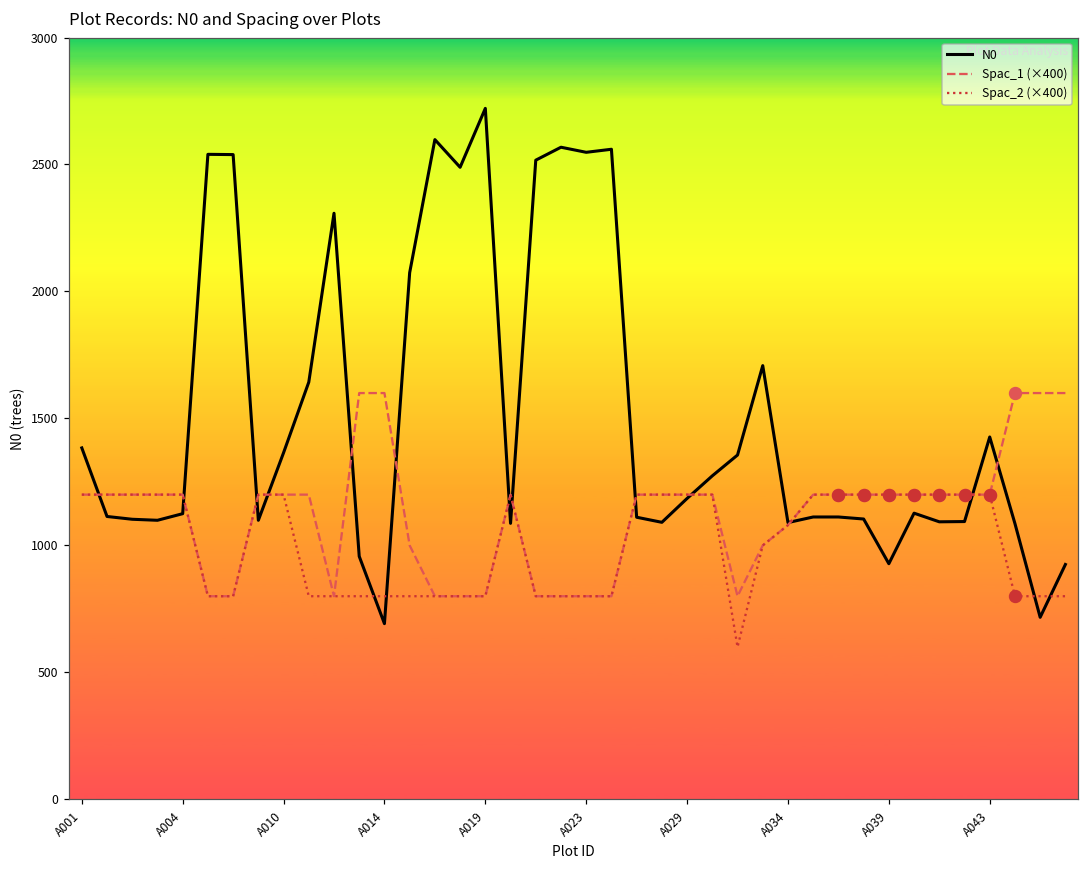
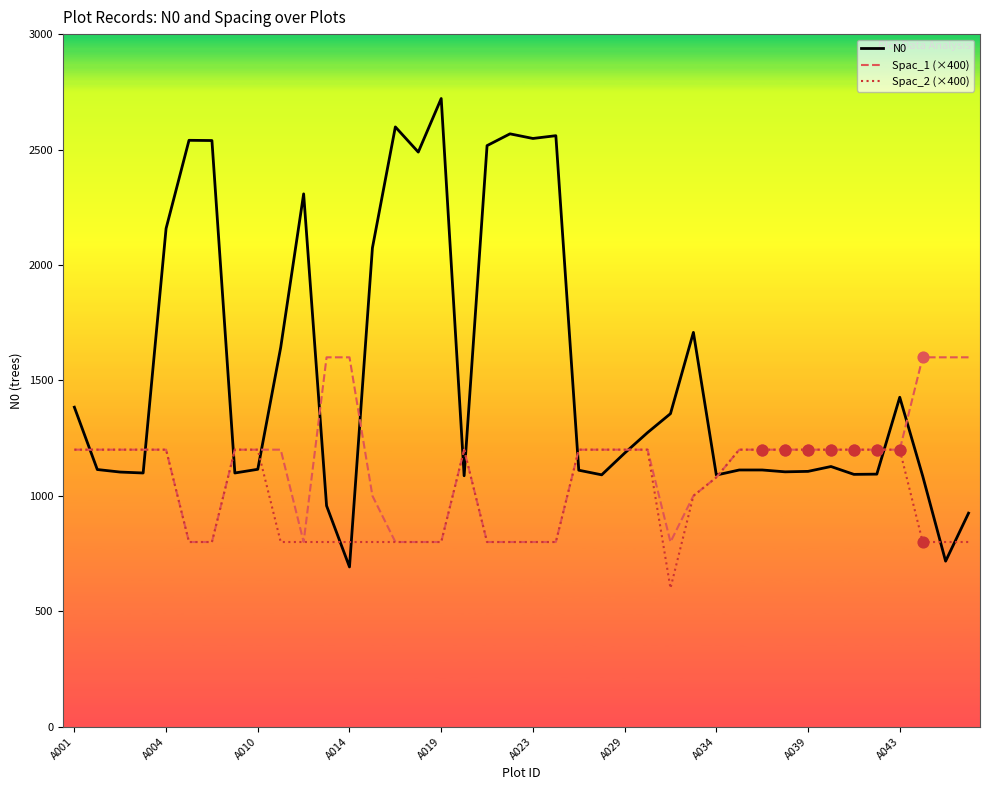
  {
    "N0": {
      "A001": 1380,
-     "A004": 1130,
-     "A010": 1370,
+     "A004": 2160,
+     "A010": 1120,
      "A014": 690,
      "A019": 2720,
      "A023": 2550,
      "A029": 1190,
-     "A039": 930,
+     "A039": 1110,
      "A043": 1430
    }
  }
